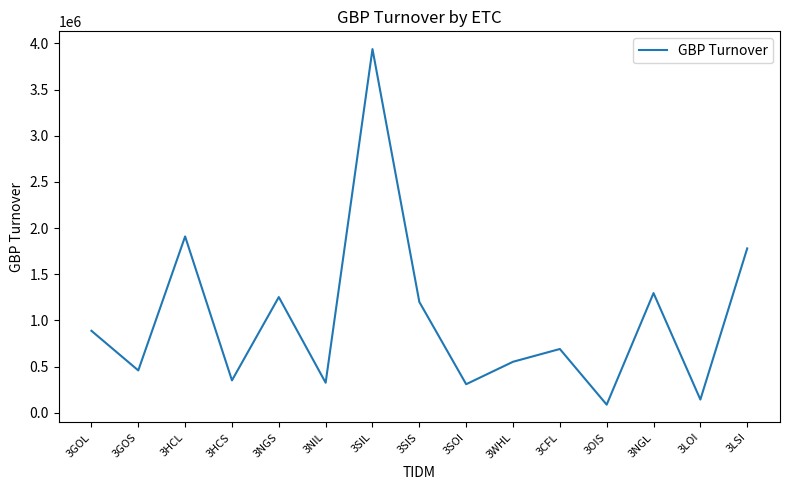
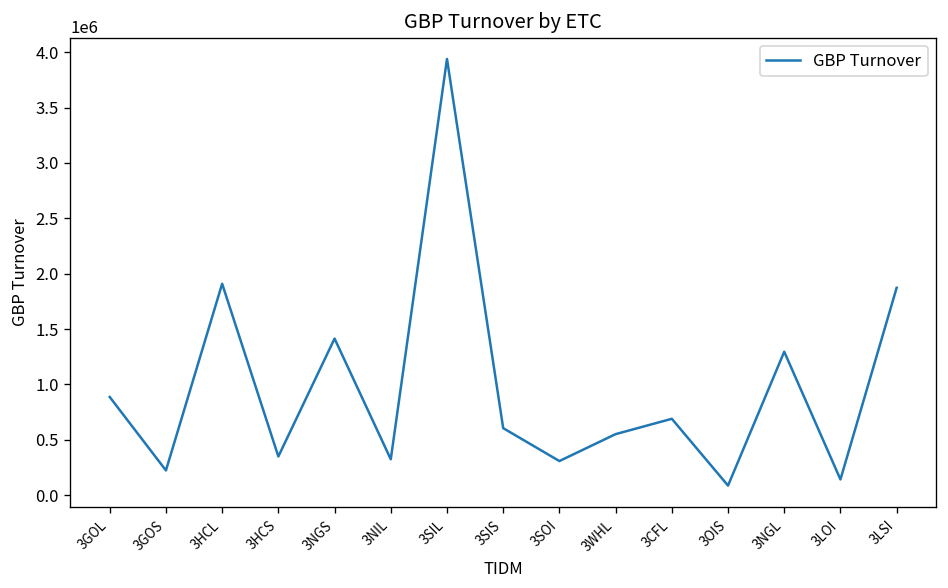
  {
    "3GOL": 900000,
-   "3GOS": 500000,
+   "3GOS": 200000,
    "3HCL": 1900000,
    "3HCS": 400000,
-   "3NGS": 1300000,
+   "3NGS": 1400000,
    "3NIL": 300000,
    "3SIL": 3900000,
-   "3SIS": 1200000,
+   "3SIS": 600000,
    "3SOI": 300000,
    "3WHL": 600000,
    "3CFL": 700000,
    "3OIS": 100000,
    "3NGL": 1300000,
    "3LOI": 100000,
-   "3LSI": 1800000
+   "3LSI": 1900000
  }
